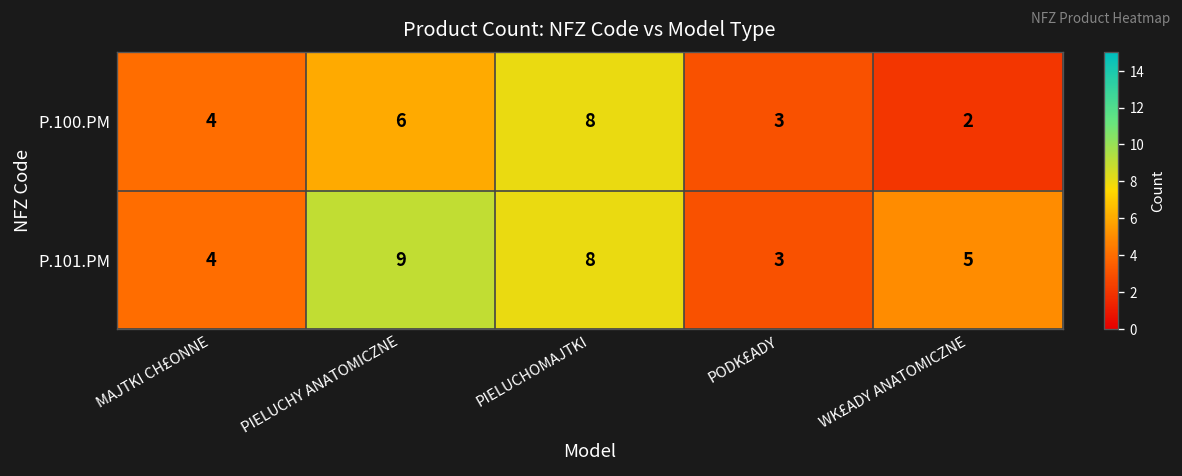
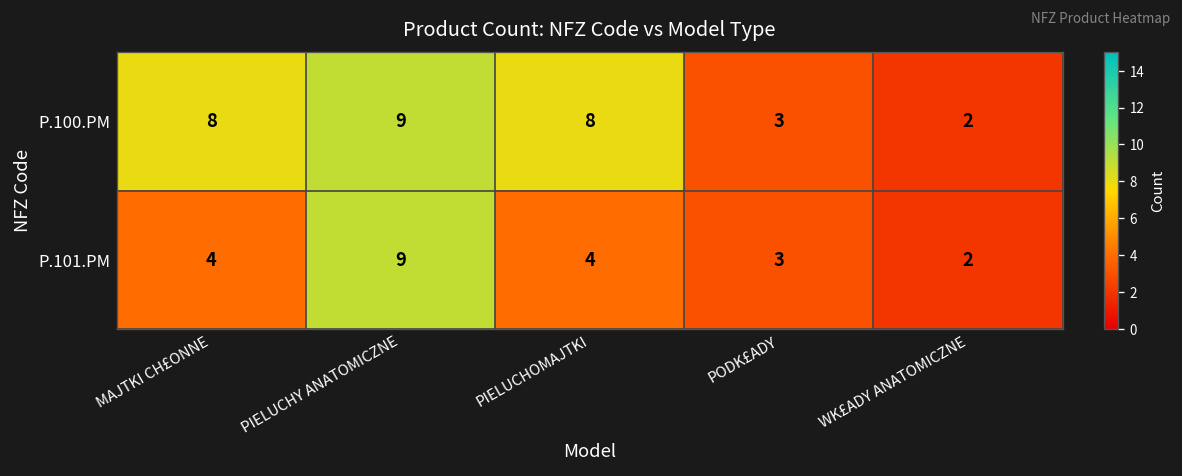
  {
    "P.100.PM": {
-     "MAJTKI CH£ONNE": 4,
-     "PIELUCHY ANATOMICZNE": 6,
+     "MAJTKI CH£ONNE": 8,
+     "PIELUCHY ANATOMICZNE": 9,
      "PIELUCHOMAJTKI": 8,
      "PODK£ADY": 3,
      "WK£ADY ANATOMICZNE": 2
    },
    "P.101.PM": {
      "MAJTKI CH£ONNE": 4,
      "PIELUCHY ANATOMICZNE": 9,
-     "PIELUCHOMAJTKI": 8,
+     "PIELUCHOMAJTKI": 4,
      "PODK£ADY": 3,
-     "WK£ADY ANATOMICZNE": 5
+     "WK£ADY ANATOMICZNE": 2
    }
  }
